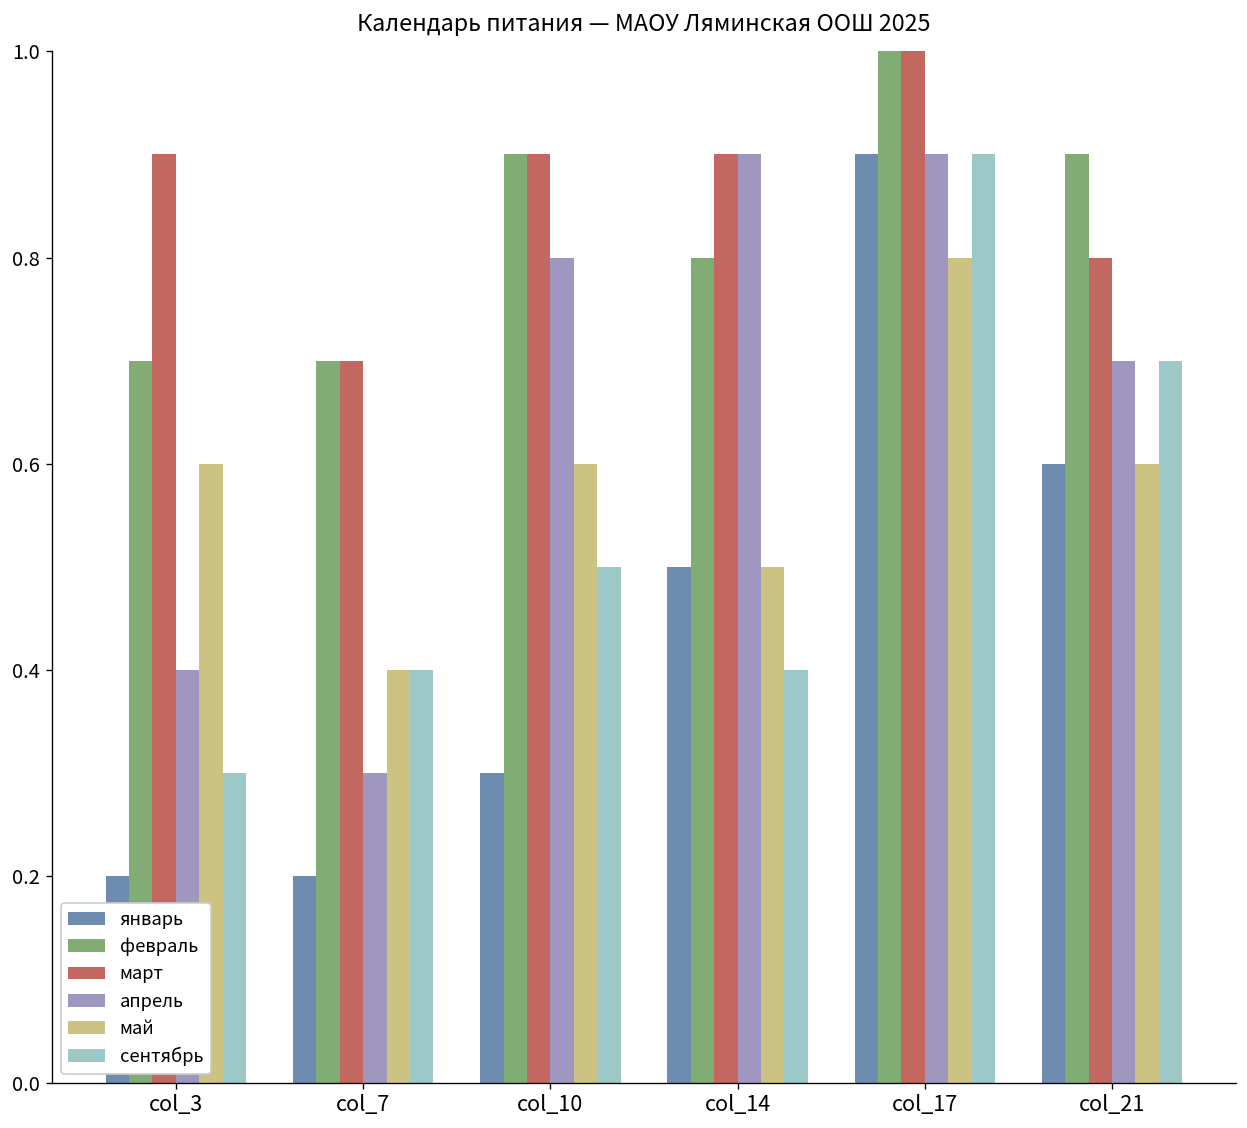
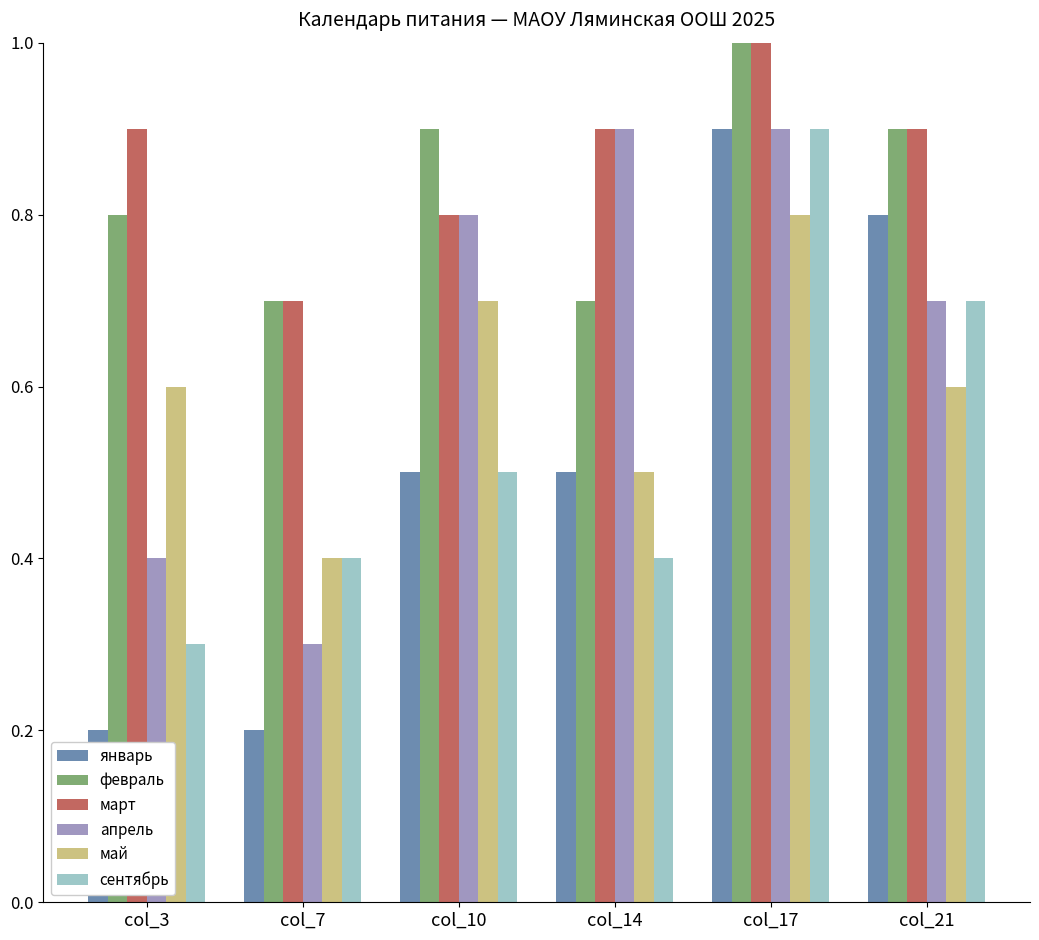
  {
    "январь": {
      "col_3": 0.20,
      "col_7": 0.20,
-     "col_10": 0.30,
+     "col_10": 0.50,
      "col_14": 0.50,
      "col_17": 0.90,
-     "col_21": 0.60
+     "col_21": 0.80
    },
    "февраль": {
-     "col_3": 0.70,
+     "col_3": 0.80,
      "col_7": 0.70,
      "col_10": 0.90,
-     "col_14": 0.80,
+     "col_14": 0.70,
      "col_17": 1.00,
      "col_21": 0.90
    },
    "март": {
      "col_3": 0.90,
      "col_7": 0.70,
-     "col_10": 0.90,
+     "col_10": 0.80,
      "col_14": 0.90,
      "col_17": 1.00,
-     "col_21": 0.80
+     "col_21": 0.90
    },
    "май": {
      "col_3": 0.60,
      "col_7": 0.40,
-     "col_10": 0.60,
+     "col_10": 0.70,
      "col_14": 0.50,
      "col_17": 0.80,
      "col_21": 0.60
    }
  }
